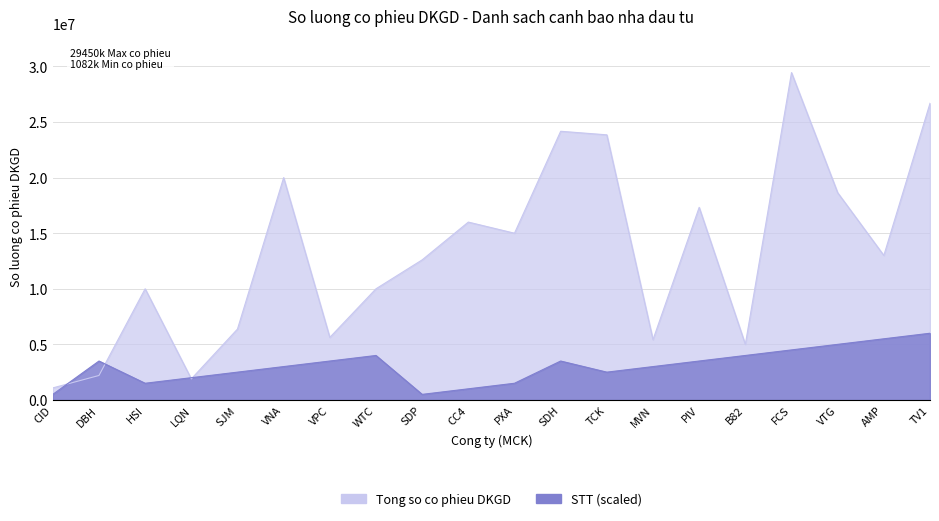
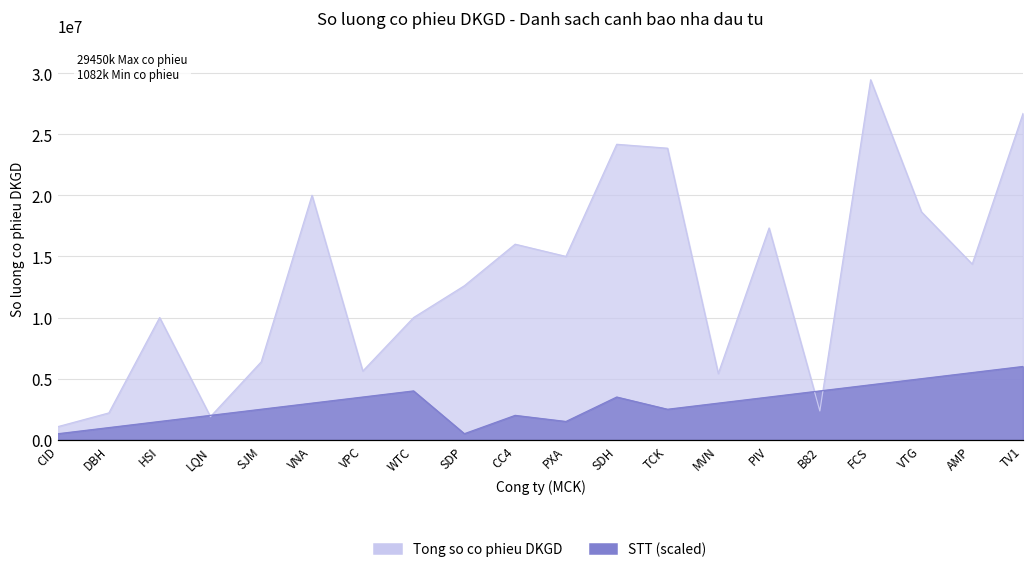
  {
    "Tong so co phieu DKGD": {
      "CID": 1100000,
      "DBH": 2200000,
      "HSI": 10000000,
      "SJM": 6400000,
      "VNA": 20000000,
      "VPC": 5600000,
      "WTC": 10000000,
      "SDP": 12600000,
      "CC4": 16000000,
      "PXA": 15000000,
      "SDH": 24200000,
      "TCK": 23900000,
      "MVN": 5400000,
      "PIV": 17300000,
-     "B82": 5000000,
+     "B82": 2400000,
      "FCS": 29500000,
      "VTG": 18600000,
-     "AMP": 13000000,
+     "AMP": 14400000,
      "TV1": 26700000
    },
    "STT (scaled)": {
      "CID": 500000,
-     "DBH": 3500000,
+     "DBH": 1000000,
      "HSI": 1500000,
      "SJM": 2500000,
      "VNA": 3000000,
      "VPC": 3500000,
      "WTC": 4000000,
      "SDP": 500000,
-     "CC4": 1000000,
+     "CC4": 2000000,
      "PXA": 1500000,
      "SDH": 3500000,
      "TCK": 2500000,
      "MVN": 3000000,
      "PIV": 3500000,
      "B82": 4000000,
      "FCS": 4500000,
      "VTG": 5000000,
      "AMP": 5500000,
      "TV1": 6000000
    }
  }
